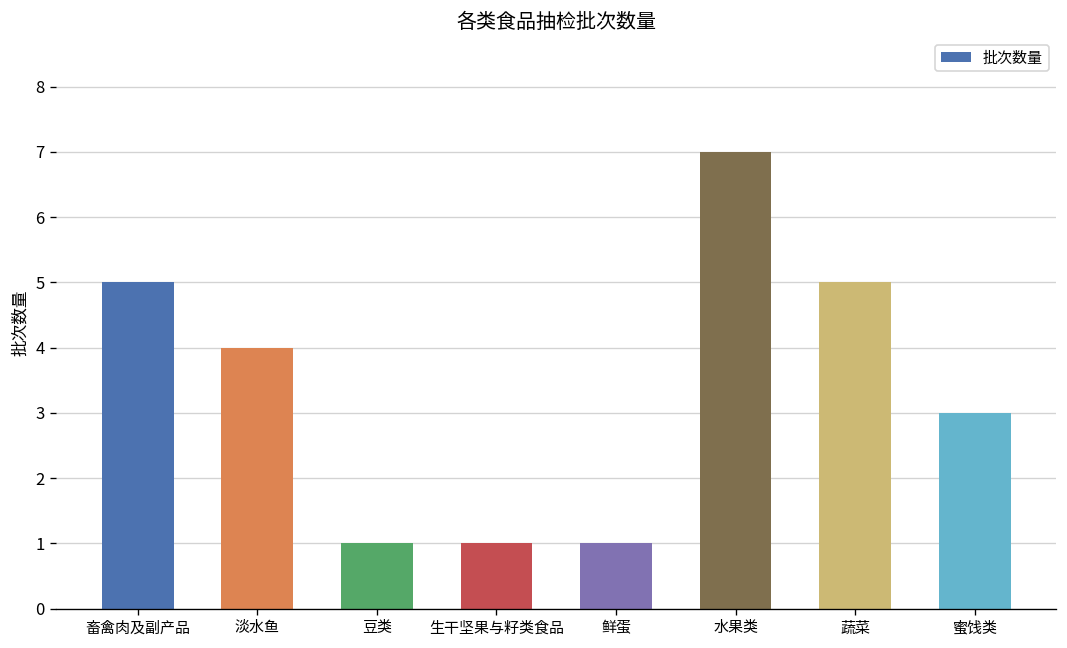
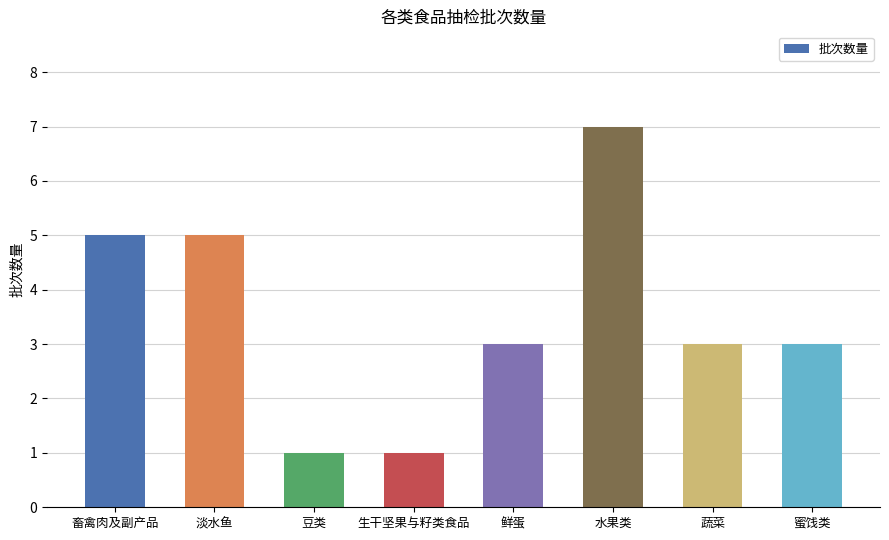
  {
    "畜禽肉及副产品": 5,
-   "淡水鱼": 4,
+   "淡水鱼": 5,
    "豆类": 1,
    "生干坚果与籽类食品": 1,
-   "鲜蛋": 1,
+   "鲜蛋": 3,
    "水果类": 7,
-   "蔬菜": 5,
+   "蔬菜": 3,
    "蜜饯类": 3
  }
